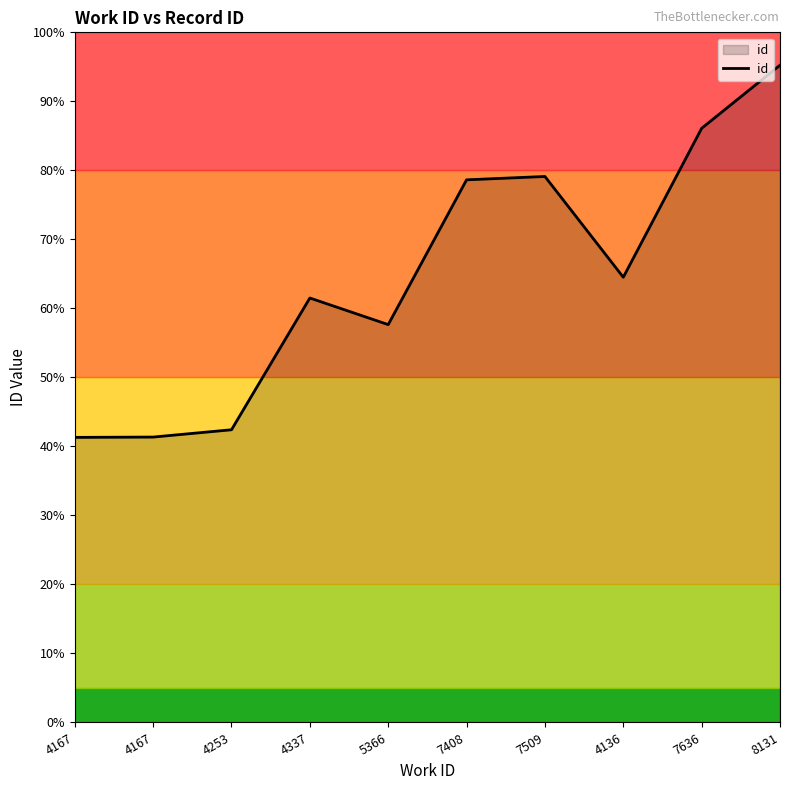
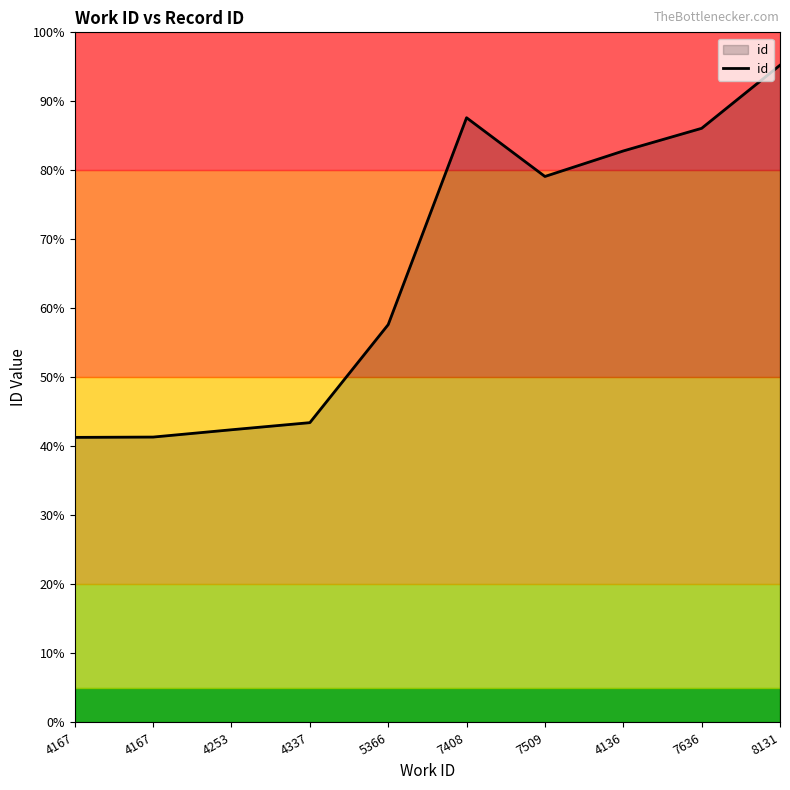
  {
    "4253": "42%",
-   "4337": "62%",
+   "4337": "43%",
    "5366": "58%",
-   "7408": "79%",
+   "7408": "88%",
    "7509": "79%",
-   "4136": "65%",
+   "4136": "83%",
    "7636": "86%",
    "8131": "95%"
  }
